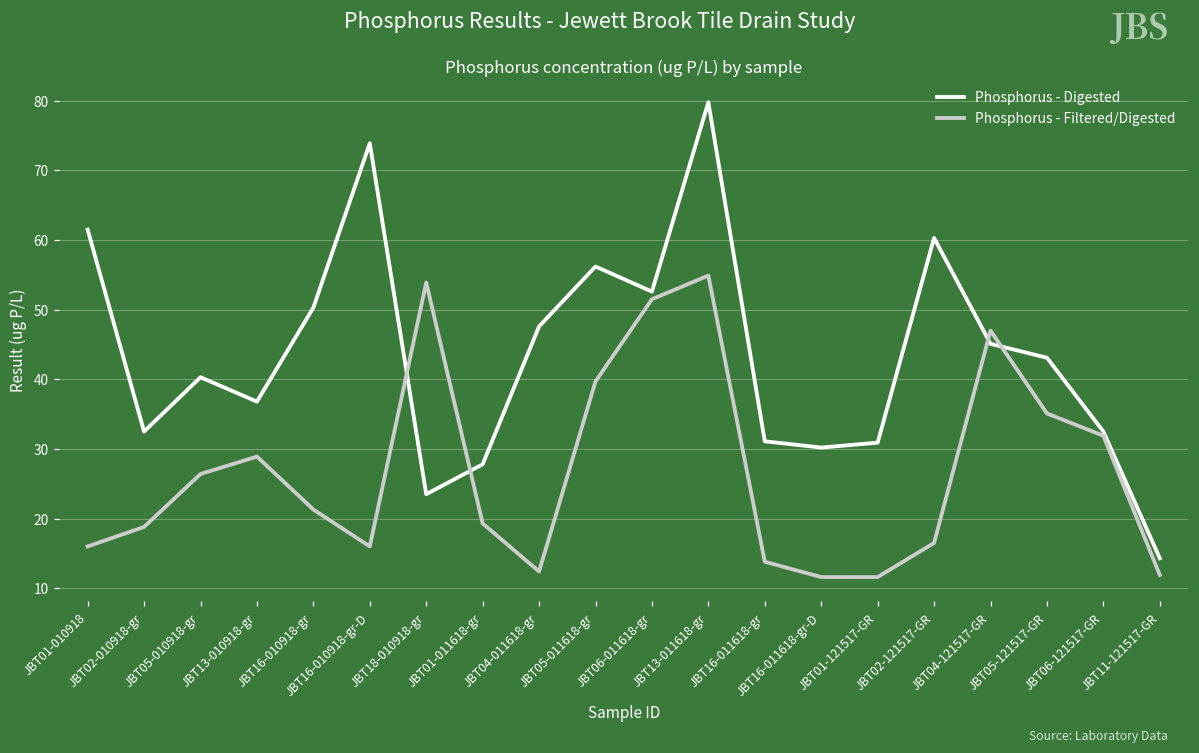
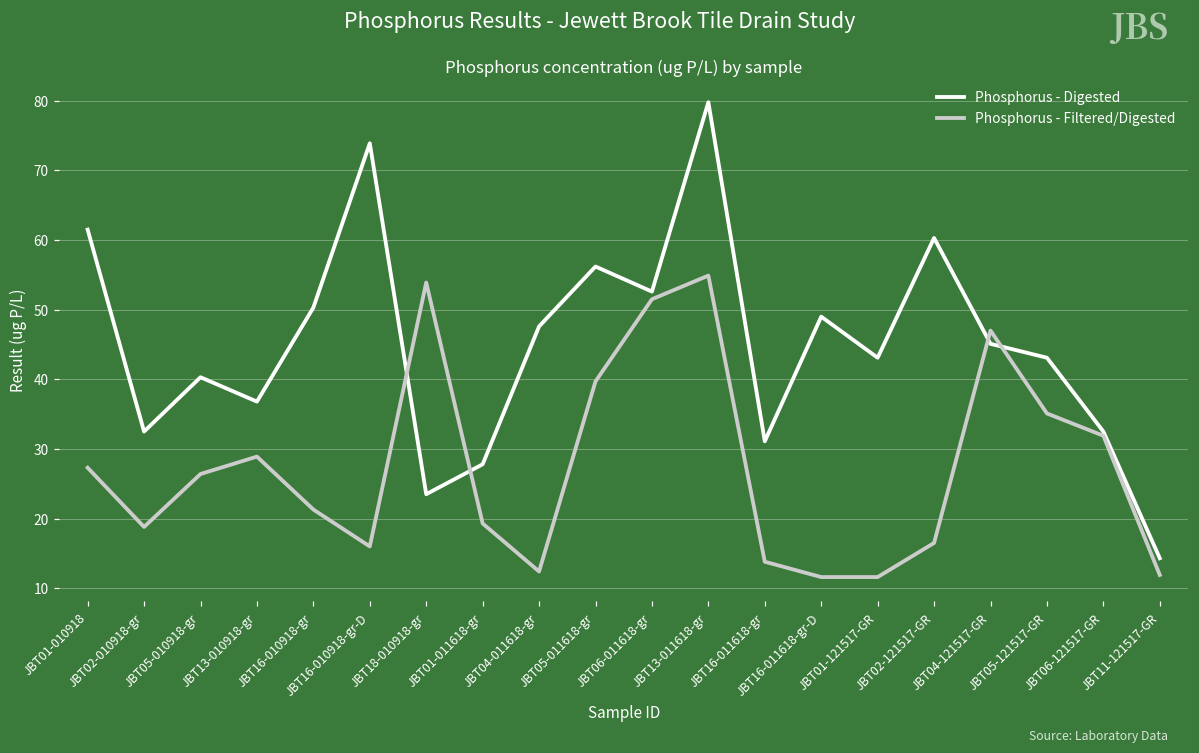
  {
    "Phosphorus - Digested": {
      "JBT01-010918": 62,
      "JBT02-010918-gr": 33,
      "JBT05-010918-gr": 40,
      "JBT13-010918-gr": 37,
      "JBT16-010918-gr": 50,
      "JBT16-010918-gr-D": 74,
      "JBT18-010918-gr": 24,
      "JBT01-011618-gr": 28,
      "JBT04-011618-gr": 48,
      "JBT05-011618-gr": 56,
      "JBT06-011618-gr": 53,
      "JBT13-011618-gr": 80,
      "JBT16-011618-gr": 31,
-     "JBT16-011618-gr-D": 30,
-     "JBT01-121517-GR": 31,
+     "JBT16-011618-gr-D": 49,
+     "JBT01-121517-GR": 43,
      "JBT02-121517-GR": 60,
      "JBT04-121517-GR": 45,
      "JBT05-121517-GR": 43,
      "JBT06-121517-GR": 33,
      "JBT11-121517-GR": 14
    },
    "Phosphorus - Filtered/Digested": {
-     "JBT01-010918": 16,
+     "JBT01-010918": 27,
      "JBT02-010918-gr": 19,
      "JBT05-010918-gr": 26,
      "JBT13-010918-gr": 29,
      "JBT16-010918-gr": 21,
      "JBT16-010918-gr-D": 16,
      "JBT18-010918-gr": 54,
      "JBT01-011618-gr": 19,
      "JBT04-011618-gr": 12,
      "JBT05-011618-gr": 40,
      "JBT06-011618-gr": 52,
      "JBT13-011618-gr": 55,
      "JBT16-011618-gr": 14,
      "JBT16-011618-gr-D": 12,
      "JBT01-121517-GR": 12,
      "JBT02-121517-GR": 17,
      "JBT04-121517-GR": 47,
      "JBT05-121517-GR": 35,
      "JBT06-121517-GR": 32,
      "JBT11-121517-GR": 12
    }
  }
